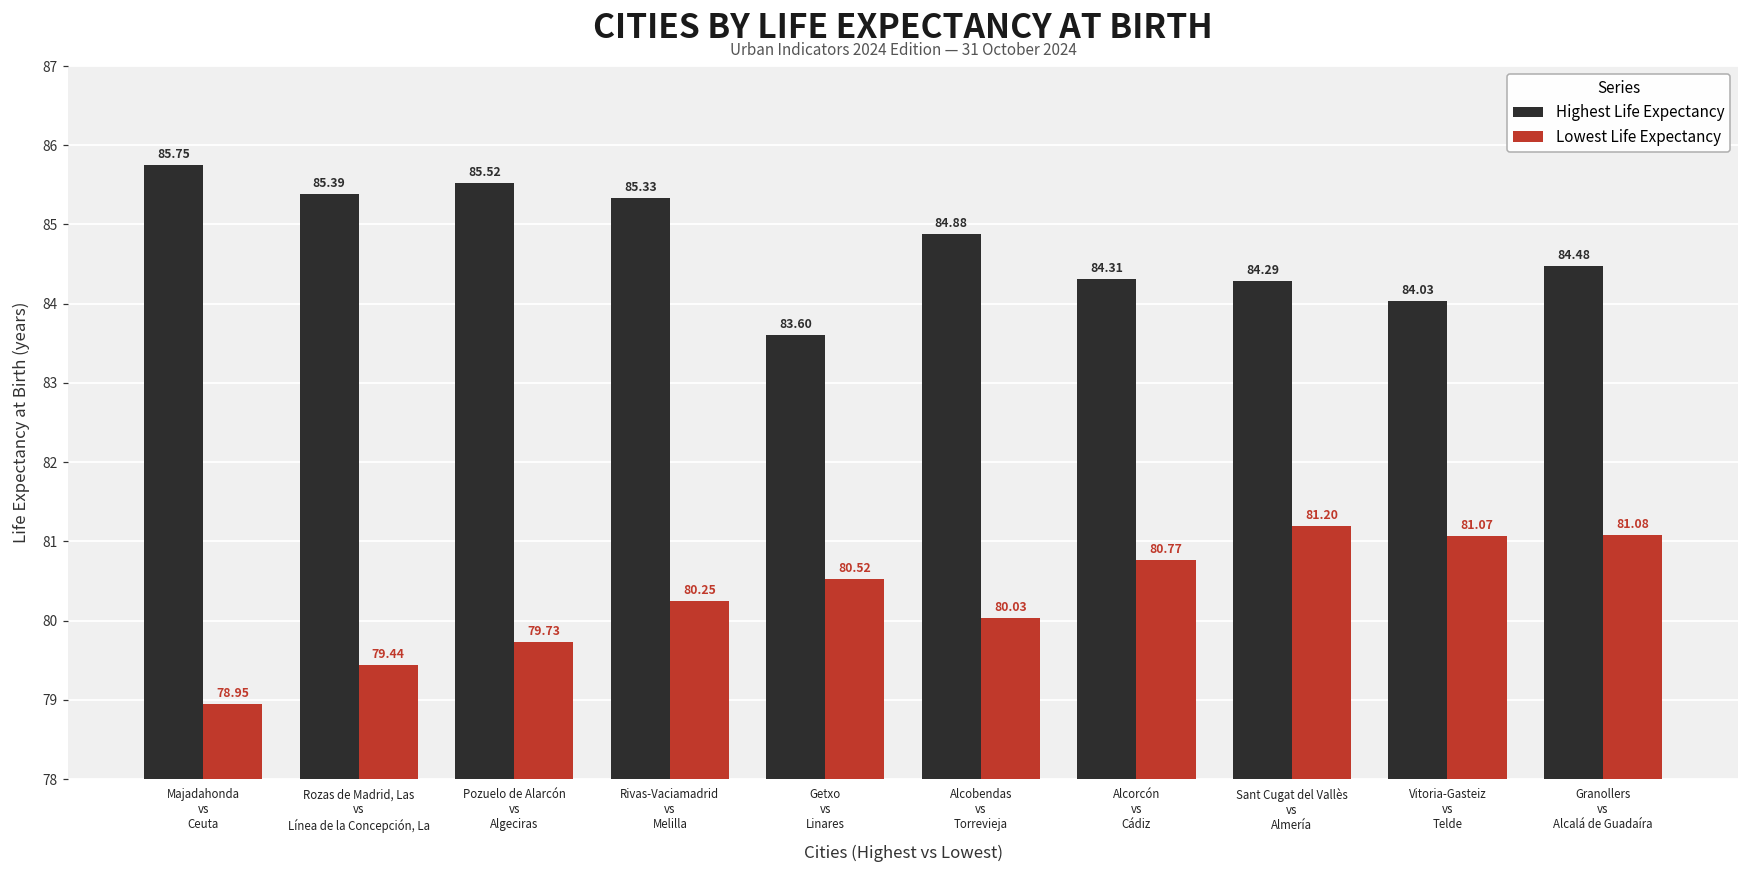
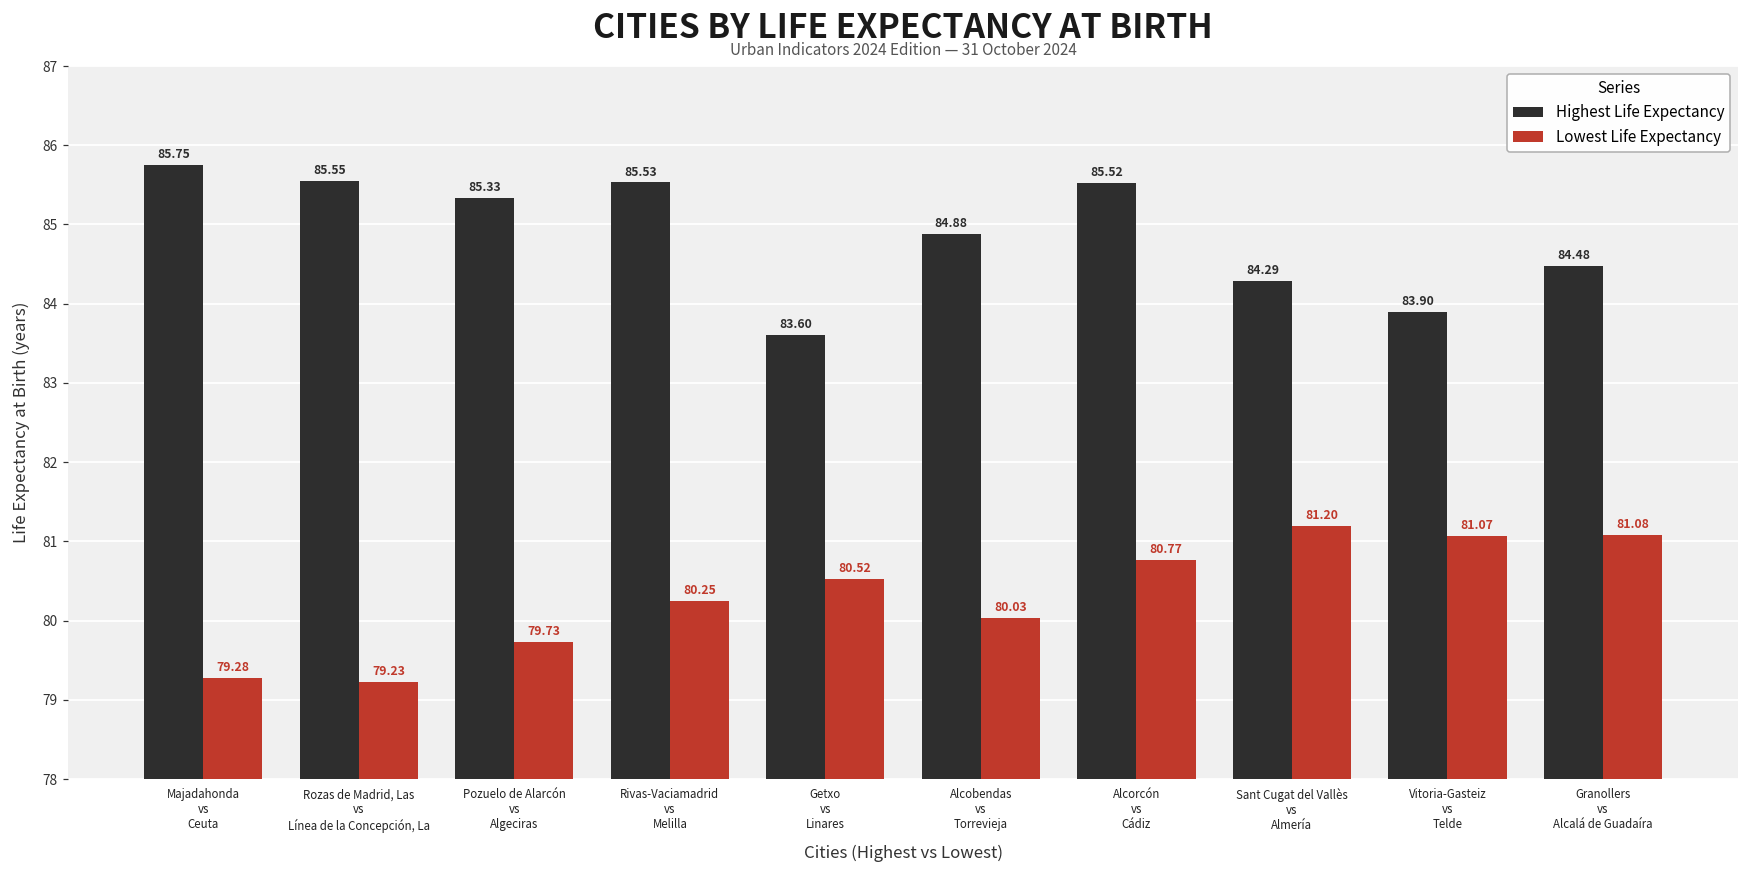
  {
    "Highest Life Expectancy": {
      "Majadahonda vs Ceuta": 85.75,
-     "Rozas de Madrid, Las vs Línea de la Concepción, La": 85.39,
-     "Pozuelo de Alarcón vs Algeciras": 85.52,
-     "Rivas-Vaciamadrid vs Melilla": 85.33,
+     "Rozas de Madrid, Las vs Línea de la Concepción, La": 85.55,
+     "Pozuelo de Alarcón vs Algeciras": 85.33,
+     "Rivas-Vaciamadrid vs Melilla": 85.53,
      "Getxo vs Linares": 83.60,
      "Alcobendas vs Torrevieja": 84.88,
-     "Alcorcón vs Cádiz": 84.31,
+     "Alcorcón vs Cádiz": 85.52,
      "Sant Cugat del Vallès vs Almería": 84.29,
-     "Vitoria-Gasteiz vs Telde": 84.03,
+     "Vitoria-Gasteiz vs Telde": 83.90,
      "Granollers vs Alcalá de Guadaíra": 84.48
    },
    "Lowest Life Expectancy": {
-     "Majadahonda vs Ceuta": 78.95,
-     "Rozas de Madrid, Las vs Línea de la Concepción, La": 79.44,
+     "Majadahonda vs Ceuta": 79.28,
+     "Rozas de Madrid, Las vs Línea de la Concepción, La": 79.23,
      "Pozuelo de Alarcón vs Algeciras": 79.73,
      "Rivas-Vaciamadrid vs Melilla": 80.25,
      "Getxo vs Linares": 80.52,
      "Alcobendas vs Torrevieja": 80.03,
      "Alcorcón vs Cádiz": 80.77,
      "Sant Cugat del Vallès vs Almería": 81.20,
      "Vitoria-Gasteiz vs Telde": 81.07,
      "Granollers vs Alcalá de Guadaíra": 81.08
    }
  }
